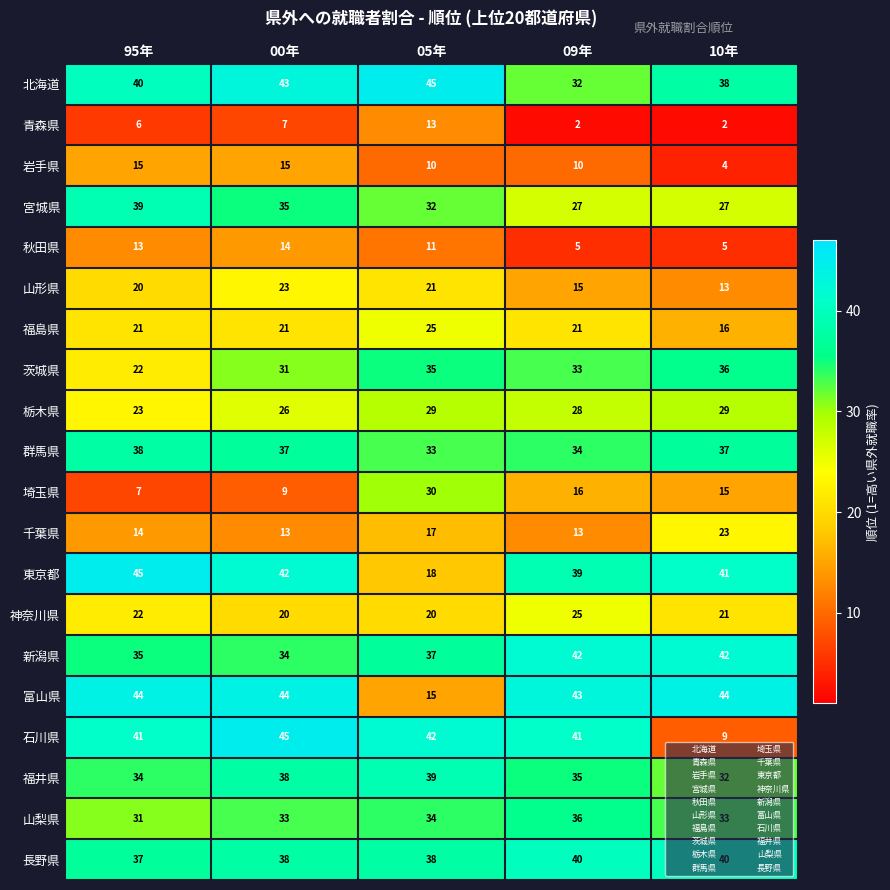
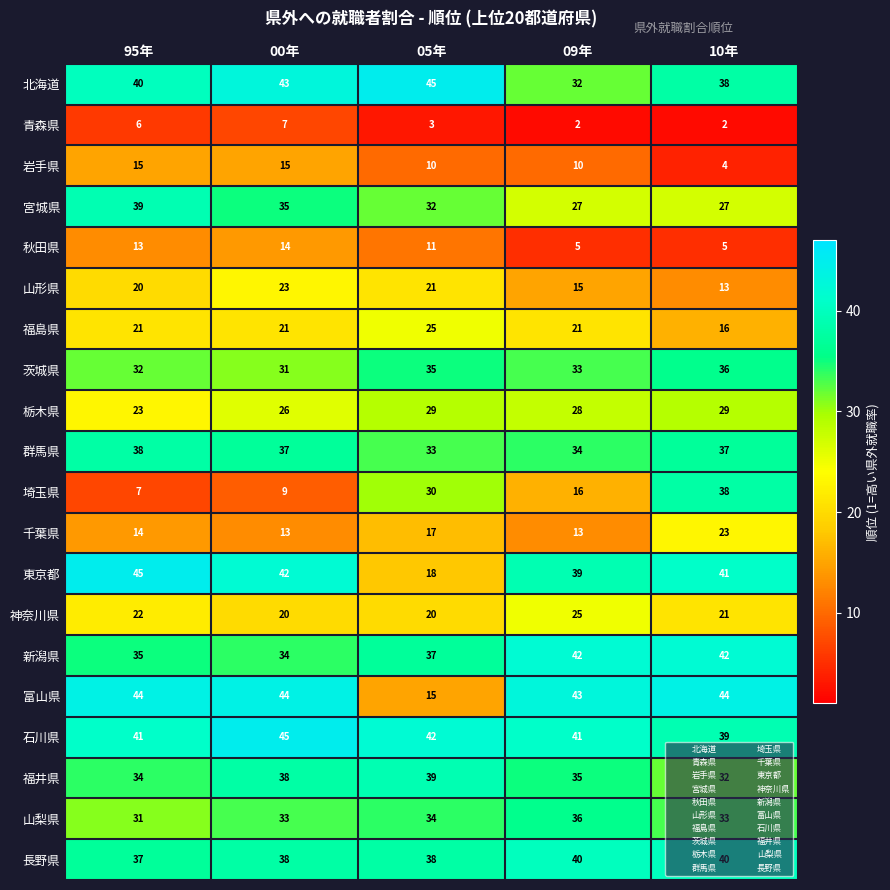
  {
    "北海道": {
      "95年": 40,
      "00年": 43,
      "05年": 45,
      "09年": 32,
      "10年": 38
    },
    "青森県": {
      "95年": 6,
      "00年": 7,
-     "05年": 13,
+     "05年": 3,
      "09年": 2,
      "10年": 2
    },
    "岩手県": {
      "95年": 15,
      "00年": 15,
      "05年": 10,
      "09年": 10,
      "10年": 4
    },
    "宮城県": {
      "95年": 39,
      "00年": 35,
      "05年": 32,
      "09年": 27,
      "10年": 27
    },
    "秋田県": {
      "95年": 13,
      "00年": 14,
      "05年": 11,
      "09年": 5,
      "10年": 5
    },
    "山形県": {
      "95年": 20,
      "00年": 23,
      "05年": 21,
      "09年": 15,
      "10年": 13
    },
    "福島県": {
      "95年": 21,
      "00年": 21,
      "05年": 25,
      "09年": 21,
      "10年": 16
    },
    "茨城県": {
-     "95年": 22,
+     "95年": 32,
      "00年": 31,
      "05年": 35,
      "09年": 33,
      "10年": 36
    },
    "栃木県": {
      "95年": 23,
      "00年": 26,
      "05年": 29,
      "09年": 28,
      "10年": 29
    },
    "群馬県": {
      "95年": 38,
      "00年": 37,
      "05年": 33,
      "09年": 34,
      "10年": 37
    },
    "埼玉県": {
      "95年": 7,
      "00年": 9,
      "05年": 30,
      "09年": 16,
-     "10年": 15
+     "10年": 38
    },
    "千葉県": {
      "95年": 14,
      "00年": 13,
      "05年": 17,
      "09年": 13,
      "10年": 23
    },
    "東京都": {
      "95年": 45,
      "00年": 42,
      "05年": 18,
      "09年": 39,
      "10年": 41
    },
    "神奈川県": {
      "95年": 22,
      "00年": 20,
      "05年": 20,
      "09年": 25,
      "10年": 21
    },
    "新潟県": {
      "95年": 35,
      "00年": 34,
      "05年": 37,
      "09年": 42,
      "10年": 42
    },
    "富山県": {
      "95年": 44,
      "00年": 44,
      "05年": 15,
      "09年": 43,
      "10年": 44
    },
    "石川県": {
      "95年": 41,
      "00年": 45,
      "05年": 42,
      "09年": 41,
-     "10年": 9
+     "10年": 39
    },
    "福井県": {
      "95年": 34,
      "00年": 38,
      "05年": 39,
      "09年": 35
    },
    "山梨県": {
      "95年": 31,
      "00年": 33,
      "05年": 34,
      "09年": 36
    },
    "長野県": {
      "95年": 37,
      "00年": 38,
      "05年": 38,
      "09年": 40
    }
  }
